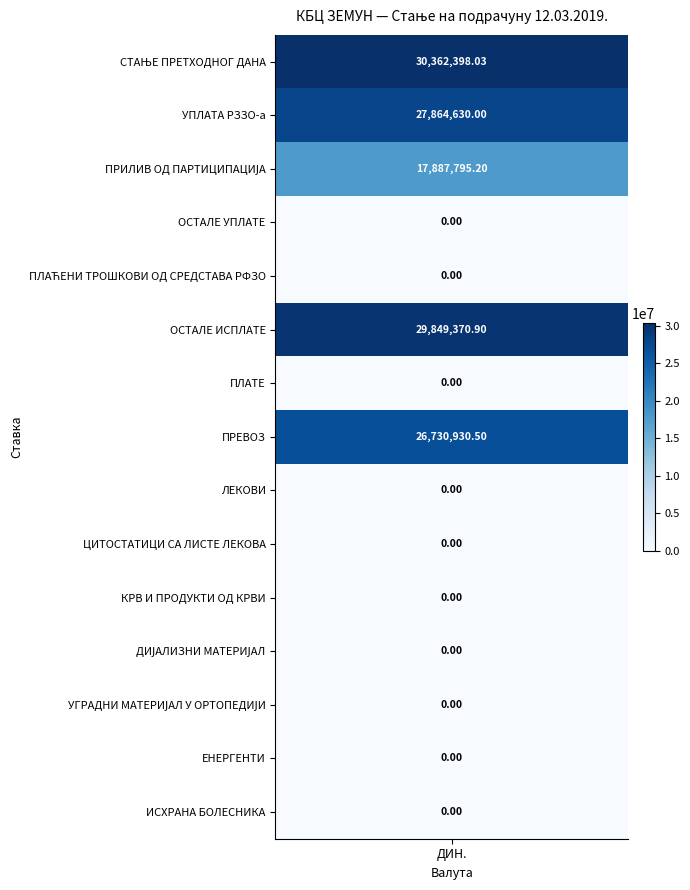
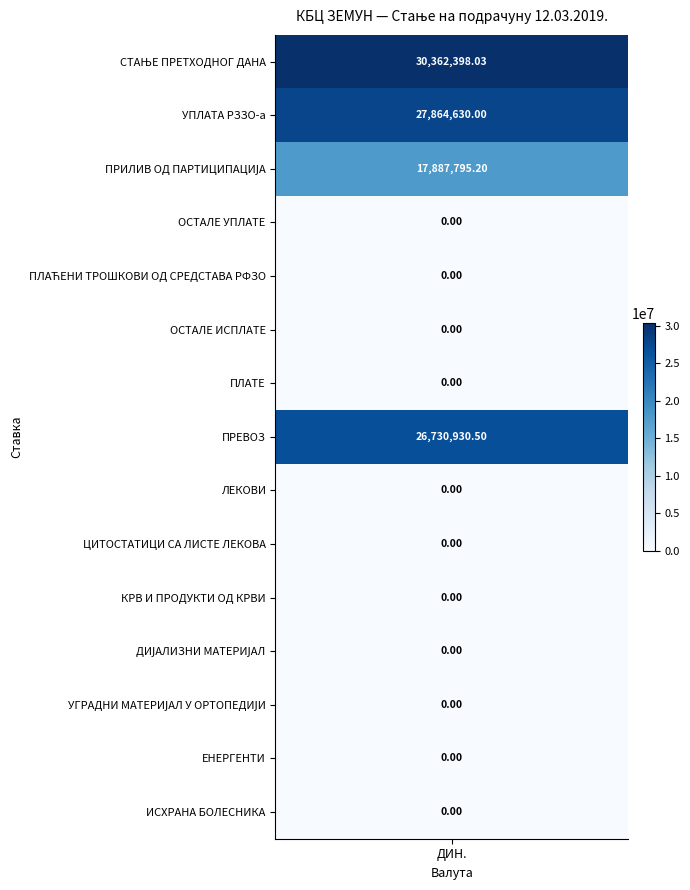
  {
    "СТАЊЕ ПРЕТХОДНОГ ДАНА": {
      "ДИН.": "30,362,398.03"
    },
    "УПЛАТА РЗЗО-а": {
      "ДИН.": "27,864,630.00"
    },
    "ПРИЛИВ ОД ПАРТИЦИПАЦИЈА": {
      "ДИН.": "17,887,795.20"
    },
    "ОСТАЛЕ УПЛАТЕ": {
      "ДИН.": "0.00"
    },
    "ПЛАЋЕНИ ТРОШКОВИ ОД СРЕДСТАВА РФЗО": {
      "ДИН.": "0.00"
    },
    "ОСТАЛЕ ИСПЛАТЕ": {
-     "ДИН.": "29,849,370.90"
+     "ДИН.": "0.00"
    },
    "ПЛАТЕ": {
      "ДИН.": "0.00"
    },
    "ПРЕВОЗ": {
      "ДИН.": "26,730,930.50"
    },
    "ЛЕКОВИ": {
      "ДИН.": "0.00"
    },
    "ЦИТОСТАТИЦИ СА ЛИСТЕ ЛЕКОВА": {
      "ДИН.": "0.00"
    },
    "КРВ И ПРОДУКТИ ОД КРВИ": {
      "ДИН.": "0.00"
    },
    "ДИЈАЛИЗНИ МАТЕРИЈАЛ": {
      "ДИН.": "0.00"
    },
    "УГРАДНИ МАТЕРИЈАЛ У ОРТОПЕДИЈИ": {
      "ДИН.": "0.00"
    },
    "ЕНЕРГЕНТИ": {
      "ДИН.": "0.00"
    },
    "ИСХРАНА БОЛЕСНИКА": {
      "ДИН.": "0.00"
    }
  }
